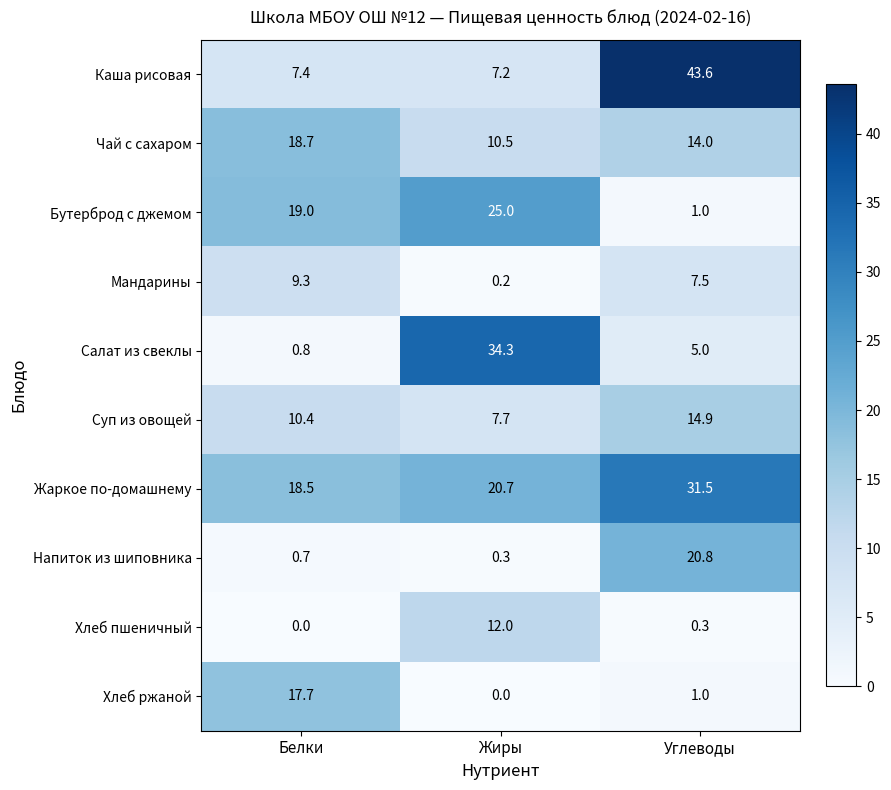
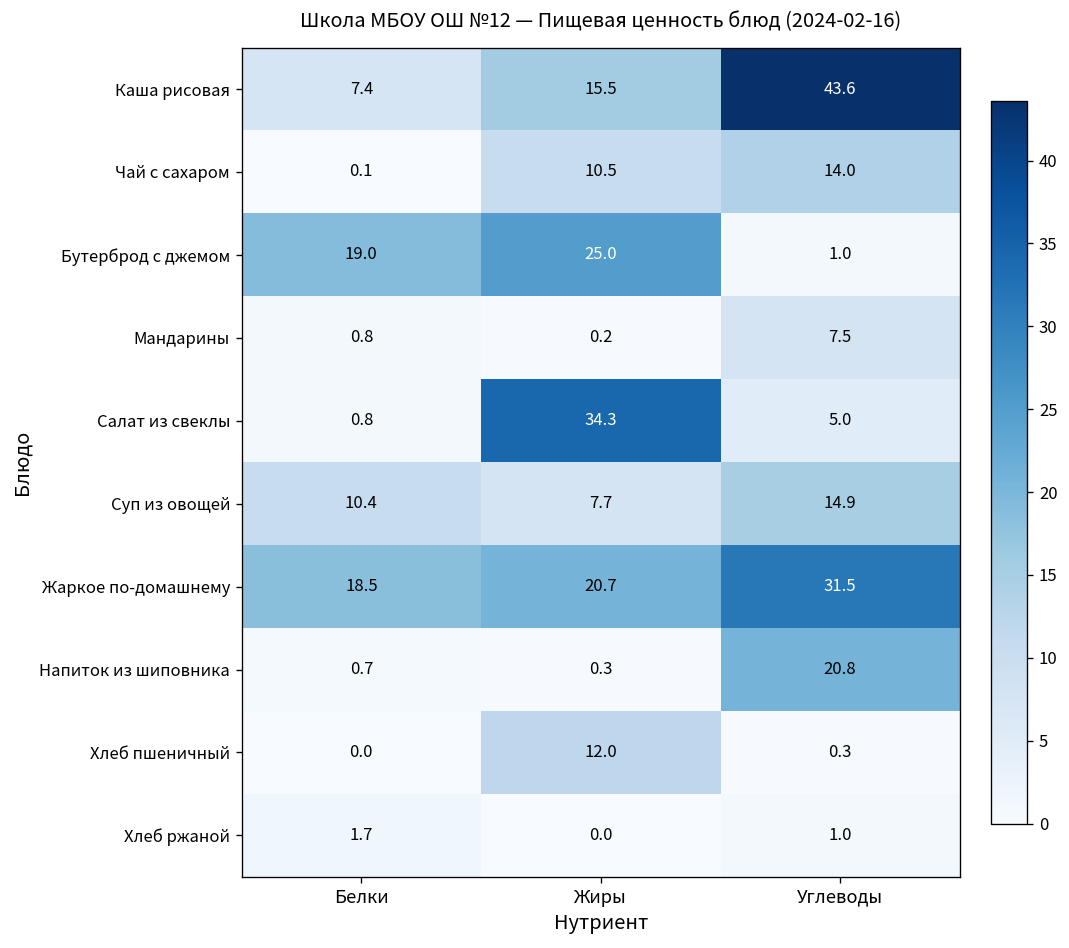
  {
    "Каша рисовая": {
      "Белки": 7.4,
-     "Жиры": 7.2,
+     "Жиры": 15.5,
      "Углеводы": 43.6
    },
    "Чай с сахаром": {
-     "Белки": 18.7,
+     "Белки": 0.1,
      "Жиры": 10.5,
      "Углеводы": 14.0
    },
    "Бутерброд с джемом": {
      "Белки": 19.0,
      "Жиры": 25.0,
      "Углеводы": 1.0
    },
    "Мандарины": {
-     "Белки": 9.3,
+     "Белки": 0.8,
      "Жиры": 0.2,
      "Углеводы": 7.5
    },
    "Салат из свеклы": {
      "Белки": 0.8,
      "Жиры": 34.3,
      "Углеводы": 5.0
    },
    "Суп из овощей": {
      "Белки": 10.4,
      "Жиры": 7.7,
      "Углеводы": 14.9
    },
    "Жаркое по-домашнему": {
      "Белки": 18.5,
      "Жиры": 20.7,
      "Углеводы": 31.5
    },
    "Напиток из шиповника": {
      "Белки": 0.7,
      "Жиры": 0.3,
      "Углеводы": 20.8
    },
    "Хлеб пшеничный": {
      "Белки": 0.0,
      "Жиры": 12.0,
      "Углеводы": 0.3
    },
    "Хлеб ржаной": {
-     "Белки": 17.7,
+     "Белки": 1.7,
      "Жиры": 0.0,
      "Углеводы": 1.0
    }
  }
